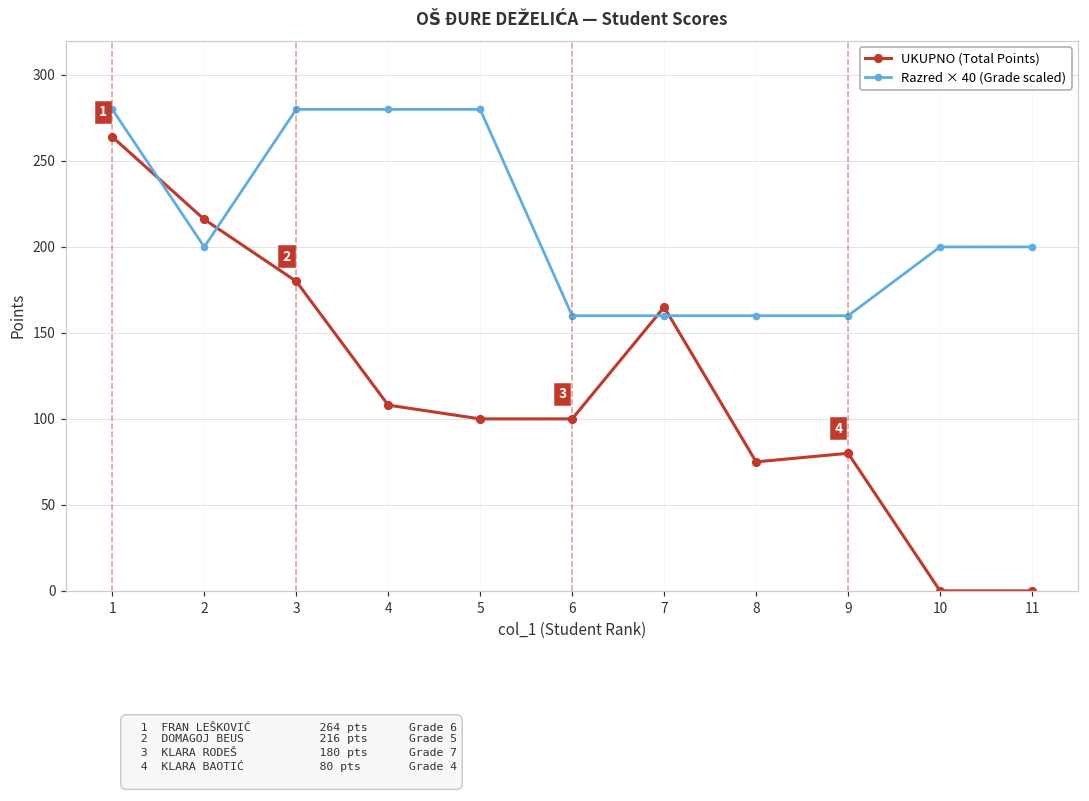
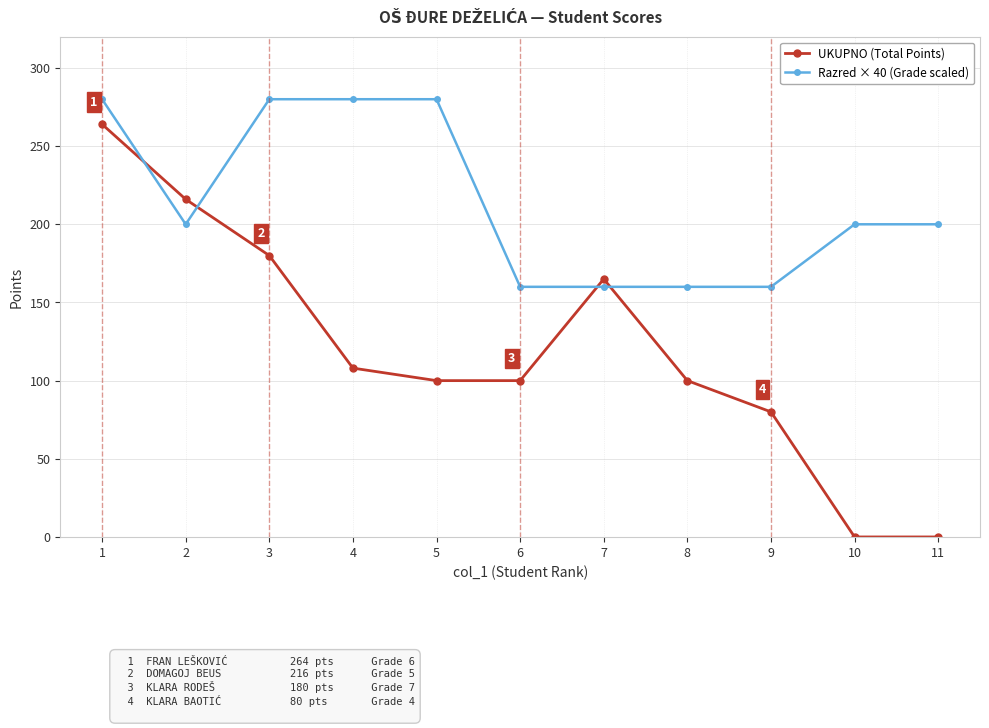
  {
    "UKUPNO (Total Points)": {
      "1": 264,
      "2": 216,
      "4": 108,
      "5": 100,
      "7": 165,
-     "8": 75,
+     "8": 100,
      "10": 0,
      "11": 0
    },
    "Razred × 40 (Grade scaled)": {
      "2": 200,
      "3": 280,
      "4": 280,
      "5": 280,
      "6": 160,
      "7": 160,
      "8": 160,
      "9": 160,
      "10": 200,
      "11": 200
    }
  }
